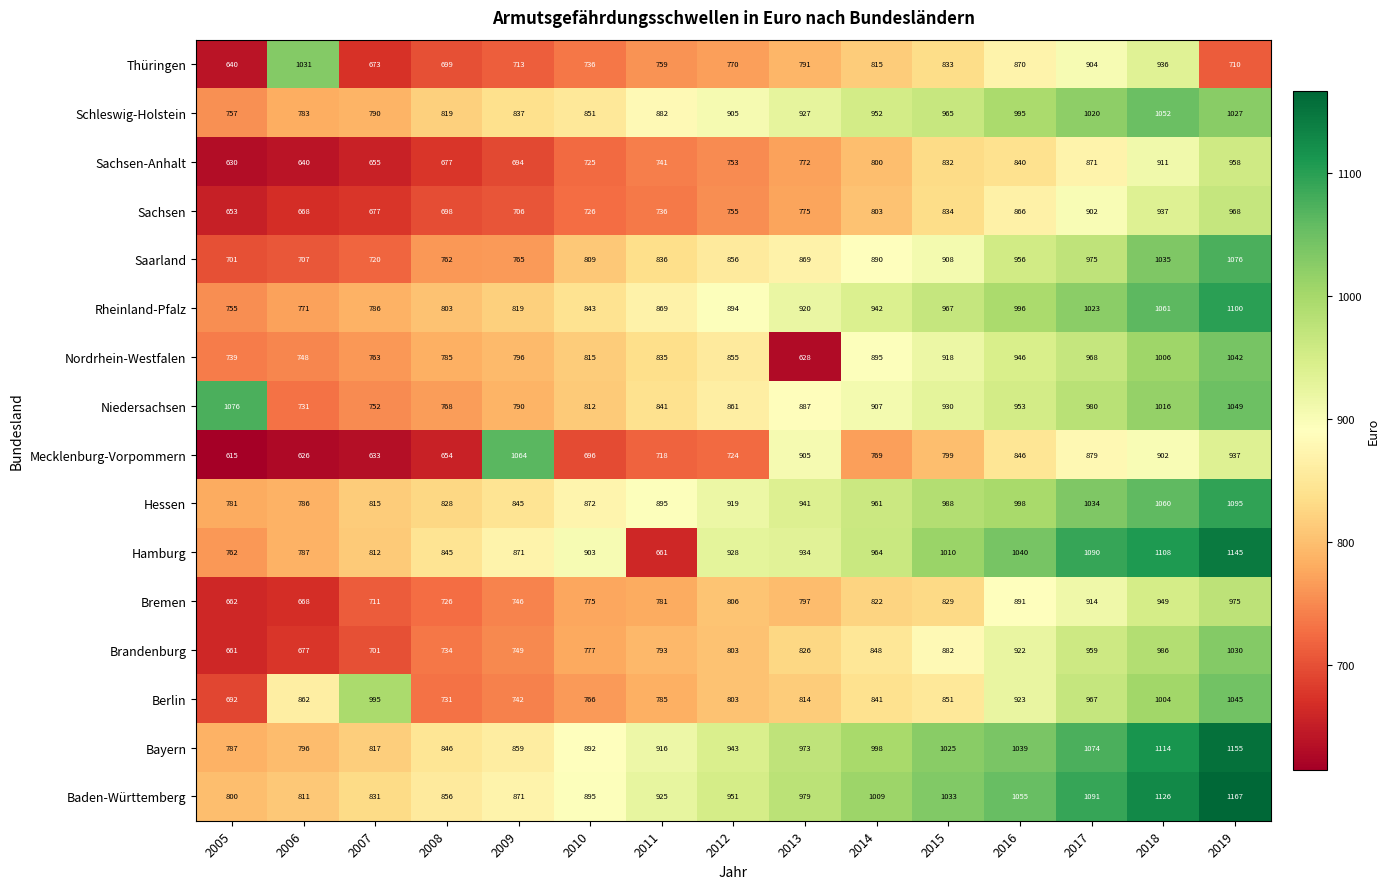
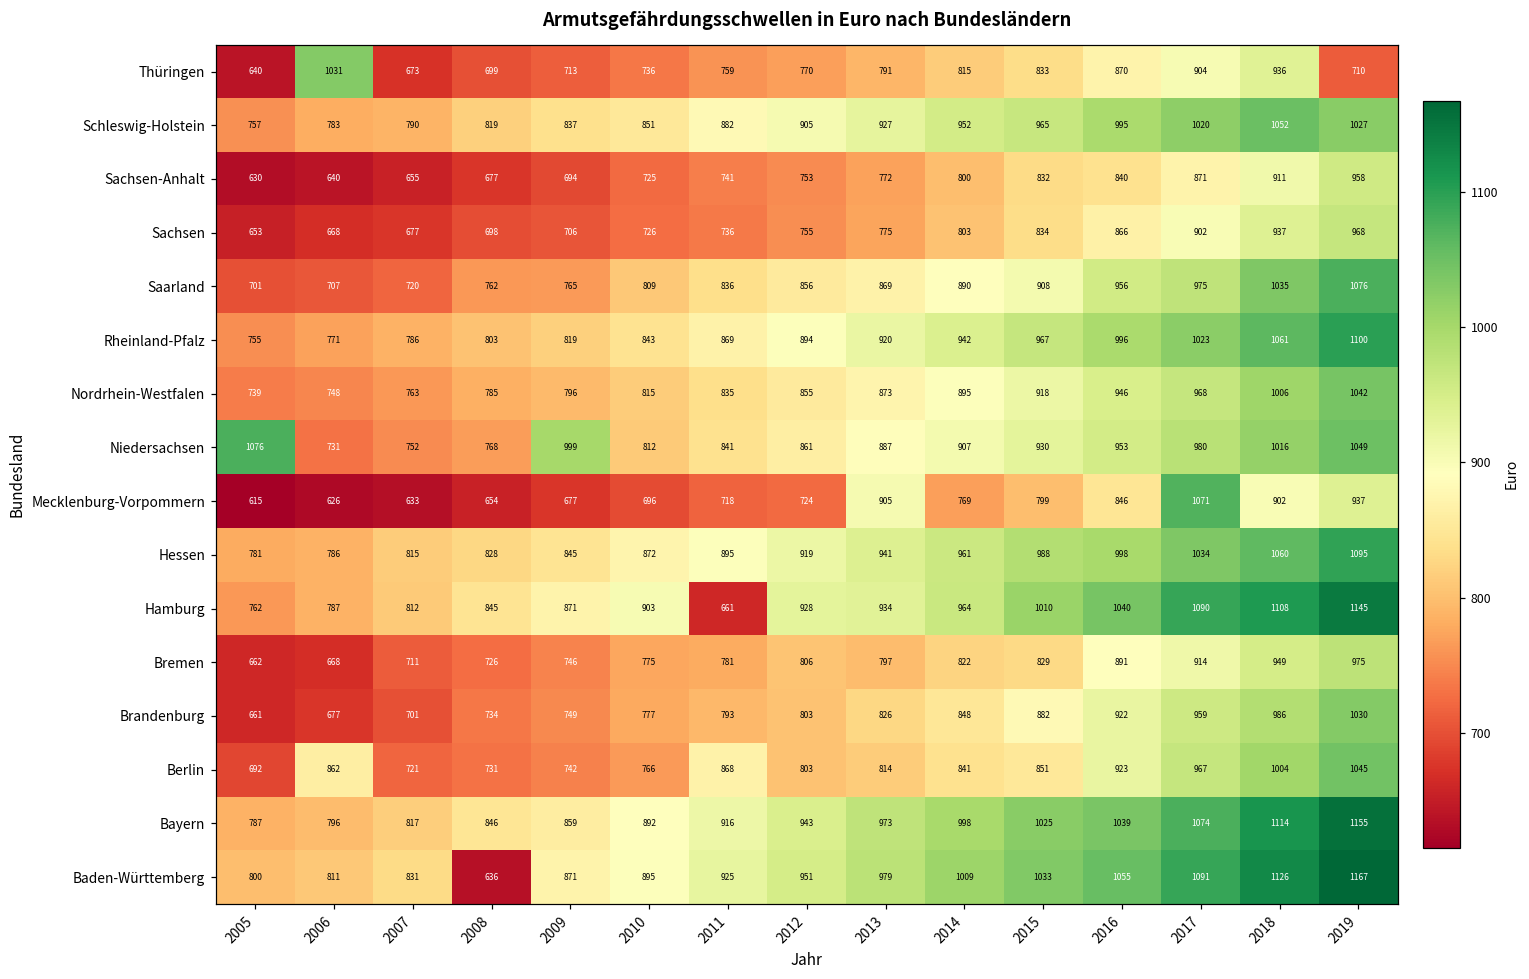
  {
    "Nordrhein-Westfalen": {
      "2005": 739,
      "2006": 748,
      "2007": 763,
      "2008": 785,
      "2009": 796,
      "2010": 815,
      "2011": 835,
      "2012": 855,
-     "2013": 628,
+     "2013": 873,
      "2014": 895,
      "2015": 918,
      "2016": 946,
      "2017": 968,
      "2018": 1006,
      "2019": 1042
    },
    "Niedersachsen": {
      "2005": 1076,
      "2006": 731,
      "2007": 752,
      "2008": 768,
-     "2009": 790,
+     "2009": 999,
      "2010": 812,
      "2011": 841,
      "2012": 861,
      "2013": 887,
      "2014": 907,
      "2015": 930,
      "2016": 953,
      "2017": 980,
      "2018": 1016,
      "2019": 1049
    },
    "Mecklenburg-Vorpommern": {
      "2005": 615,
      "2006": 626,
      "2007": 633,
      "2008": 654,
-     "2009": 1064,
+     "2009": 677,
      "2010": 696,
      "2011": 718,
      "2012": 724,
      "2013": 905,
      "2014": 769,
      "2015": 799,
      "2016": 846,
-     "2017": 879,
+     "2017": 1071,
      "2018": 902,
      "2019": 937
    },
    "Berlin": {
      "2005": 692,
      "2006": 862,
-     "2007": 995,
+     "2007": 721,
      "2008": 731,
      "2009": 742,
      "2010": 766,
-     "2011": 785,
+     "2011": 868,
      "2012": 803,
      "2013": 814,
      "2014": 841,
      "2015": 851,
      "2016": 923,
      "2017": 967,
      "2018": 1004,
      "2019": 1045
    },
    "Baden-Württemberg": {
      "2005": 800,
      "2006": 811,
      "2007": 831,
-     "2008": 856,
+     "2008": 636,
      "2009": 871,
      "2010": 895,
      "2011": 925,
      "2012": 951,
      "2013": 979,
      "2014": 1009,
      "2015": 1033,
      "2016": 1055,
      "2017": 1091,
      "2018": 1126,
      "2019": 1167
    }
  }
